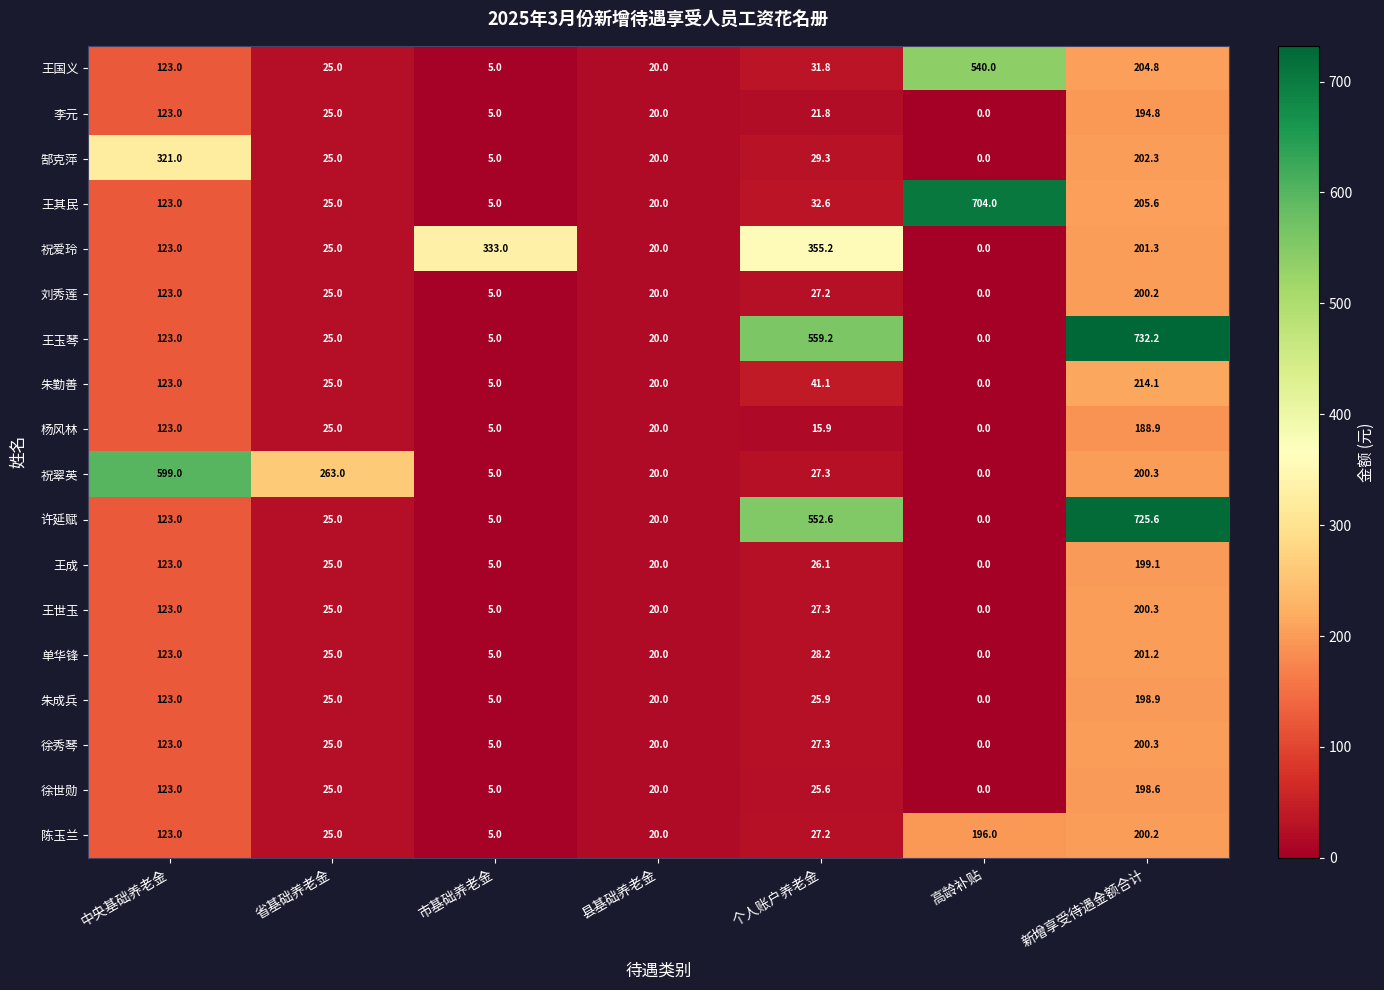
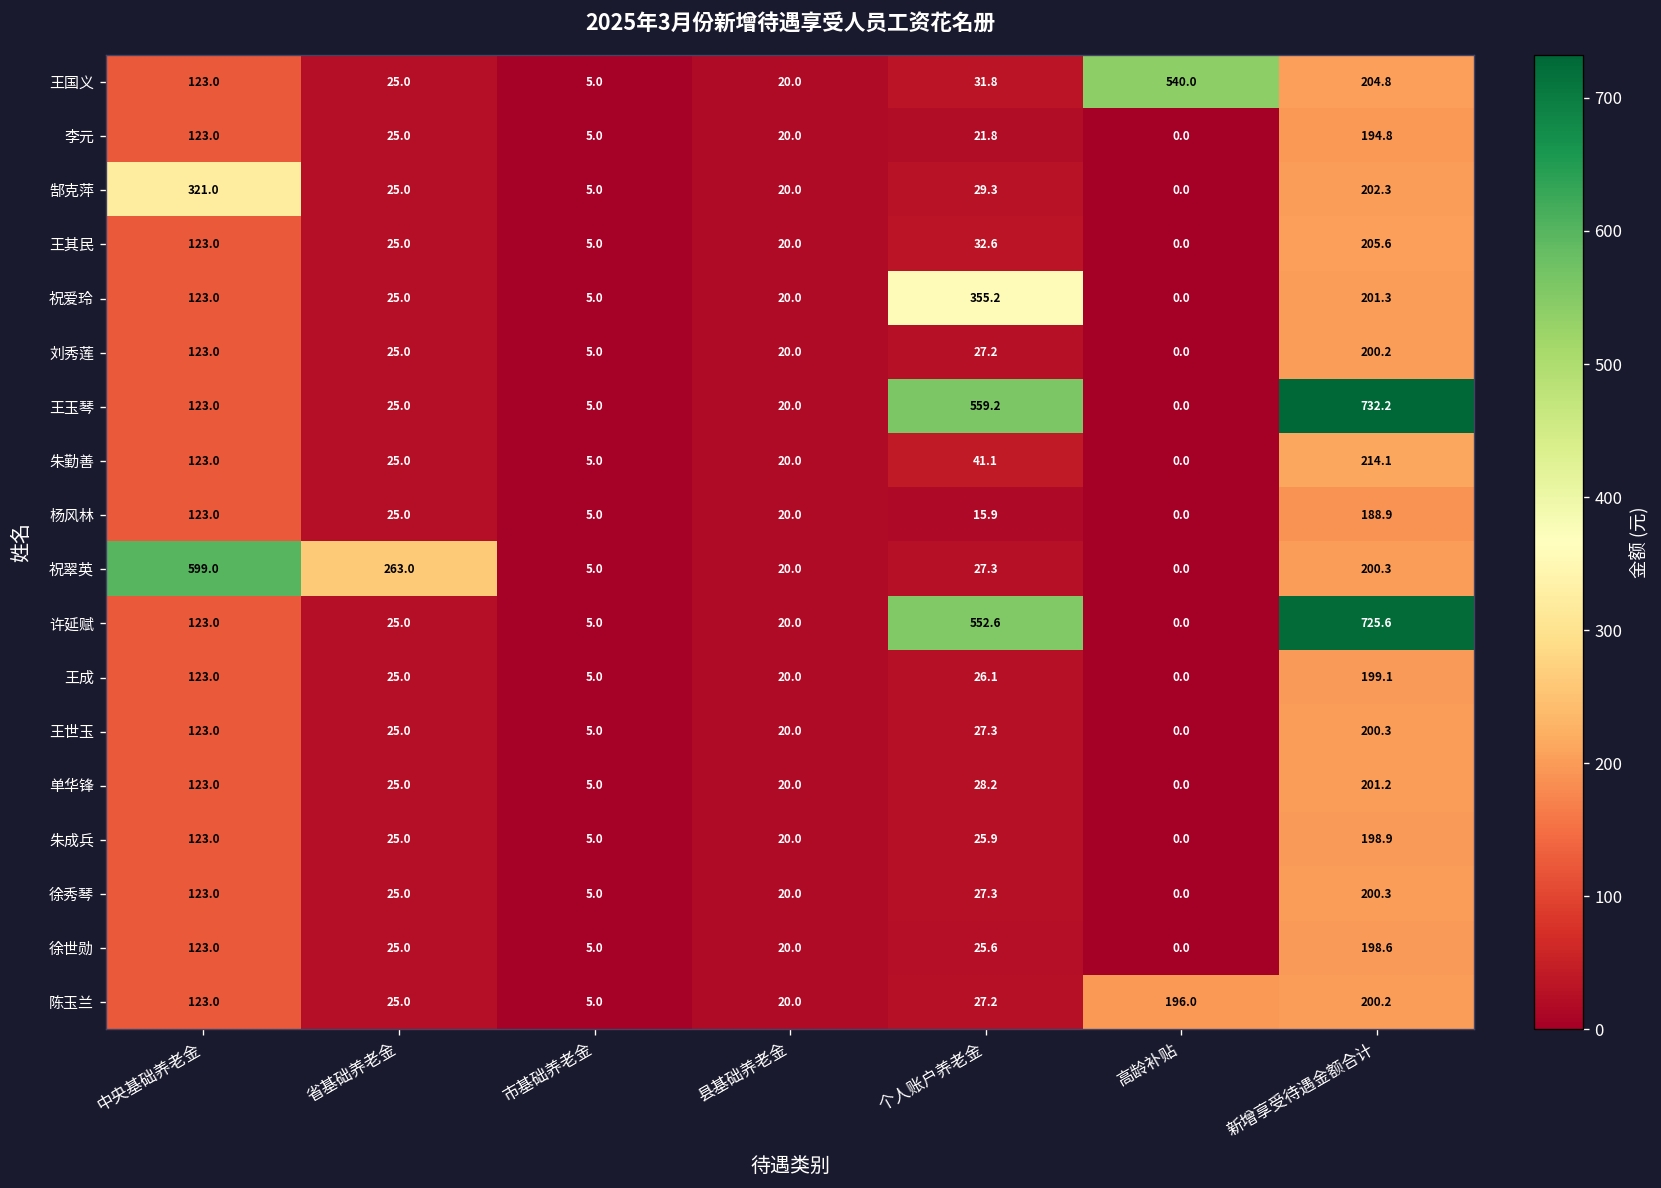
  {
    "王国义": {
      "中央基础养老金": 123.0,
      "省基础养老金": 25.0,
      "市基础养老金": 5.0,
      "县基础养老金": 20.0,
      "个人账户养老金": 31.8,
      "高龄补贴": 540.0,
      "新增享受待遇金额合计": 204.8
    },
    "李元": {
      "中央基础养老金": 123.0,
      "省基础养老金": 25.0,
      "市基础养老金": 5.0,
      "县基础养老金": 20.0,
      "个人账户养老金": 21.8,
      "高龄补贴": 0.0,
      "新增享受待遇金额合计": 194.8
    },
    "郜克萍": {
      "中央基础养老金": 321.0,
      "省基础养老金": 25.0,
      "市基础养老金": 5.0,
      "县基础养老金": 20.0,
      "个人账户养老金": 29.3,
      "高龄补贴": 0.0,
      "新增享受待遇金额合计": 202.3
    },
    "王其民": {
      "中央基础养老金": 123.0,
      "省基础养老金": 25.0,
      "市基础养老金": 5.0,
      "县基础养老金": 20.0,
      "个人账户养老金": 32.6,
-     "高龄补贴": 704.0,
+     "高龄补贴": 0.0,
      "新增享受待遇金额合计": 205.6
    },
    "祝爱玲": {
      "中央基础养老金": 123.0,
      "省基础养老金": 25.0,
-     "市基础养老金": 333.0,
+     "市基础养老金": 5.0,
      "县基础养老金": 20.0,
      "个人账户养老金": 355.2,
      "高龄补贴": 0.0,
      "新增享受待遇金额合计": 201.3
    },
    "刘秀莲": {
      "中央基础养老金": 123.0,
      "省基础养老金": 25.0,
      "市基础养老金": 5.0,
      "县基础养老金": 20.0,
      "个人账户养老金": 27.2,
      "高龄补贴": 0.0,
      "新增享受待遇金额合计": 200.2
    },
    "王玉琴": {
      "中央基础养老金": 123.0,
      "省基础养老金": 25.0,
      "市基础养老金": 5.0,
      "县基础养老金": 20.0,
      "个人账户养老金": 559.2,
      "高龄补贴": 0.0,
      "新增享受待遇金额合计": 732.2
    },
    "朱勤善": {
      "中央基础养老金": 123.0,
      "省基础养老金": 25.0,
      "市基础养老金": 5.0,
      "县基础养老金": 20.0,
      "个人账户养老金": 41.1,
      "高龄补贴": 0.0,
      "新增享受待遇金额合计": 214.1
    },
    "杨风林": {
      "中央基础养老金": 123.0,
      "省基础养老金": 25.0,
      "市基础养老金": 5.0,
      "县基础养老金": 20.0,
      "个人账户养老金": 15.9,
      "高龄补贴": 0.0,
      "新增享受待遇金额合计": 188.9
    },
    "祝翠英": {
      "中央基础养老金": 599.0,
      "省基础养老金": 263.0,
      "市基础养老金": 5.0,
      "县基础养老金": 20.0,
      "个人账户养老金": 27.3,
      "高龄补贴": 0.0,
      "新增享受待遇金额合计": 200.3
    },
    "许延赋": {
      "中央基础养老金": 123.0,
      "省基础养老金": 25.0,
      "市基础养老金": 5.0,
      "县基础养老金": 20.0,
      "个人账户养老金": 552.6,
      "高龄补贴": 0.0,
      "新增享受待遇金额合计": 725.6
    },
    "王成": {
      "中央基础养老金": 123.0,
      "省基础养老金": 25.0,
      "市基础养老金": 5.0,
      "县基础养老金": 20.0,
      "个人账户养老金": 26.1,
      "高龄补贴": 0.0,
      "新增享受待遇金额合计": 199.1
    },
    "王世玉": {
      "中央基础养老金": 123.0,
      "省基础养老金": 25.0,
      "市基础养老金": 5.0,
      "县基础养老金": 20.0,
      "个人账户养老金": 27.3,
      "高龄补贴": 0.0,
      "新增享受待遇金额合计": 200.3
    },
    "单华锋": {
      "中央基础养老金": 123.0,
      "省基础养老金": 25.0,
      "市基础养老金": 5.0,
      "县基础养老金": 20.0,
      "个人账户养老金": 28.2,
      "高龄补贴": 0.0,
      "新增享受待遇金额合计": 201.2
    },
    "朱成兵": {
      "中央基础养老金": 123.0,
      "省基础养老金": 25.0,
      "市基础养老金": 5.0,
      "县基础养老金": 20.0,
      "个人账户养老金": 25.9,
      "高龄补贴": 0.0,
      "新增享受待遇金额合计": 198.9
    },
    "徐秀琴": {
      "中央基础养老金": 123.0,
      "省基础养老金": 25.0,
      "市基础养老金": 5.0,
      "县基础养老金": 20.0,
      "个人账户养老金": 27.3,
      "高龄补贴": 0.0,
      "新增享受待遇金额合计": 200.3
    },
    "徐世勋": {
      "中央基础养老金": 123.0,
      "省基础养老金": 25.0,
      "市基础养老金": 5.0,
      "县基础养老金": 20.0,
      "个人账户养老金": 25.6,
      "高龄补贴": 0.0,
      "新增享受待遇金额合计": 198.6
    },
    "陈玉兰": {
      "中央基础养老金": 123.0,
      "省基础养老金": 25.0,
      "市基础养老金": 5.0,
      "县基础养老金": 20.0,
      "个人账户养老金": 27.2,
      "高龄补贴": 196.0,
      "新增享受待遇金额合计": 200.2
    }
  }
